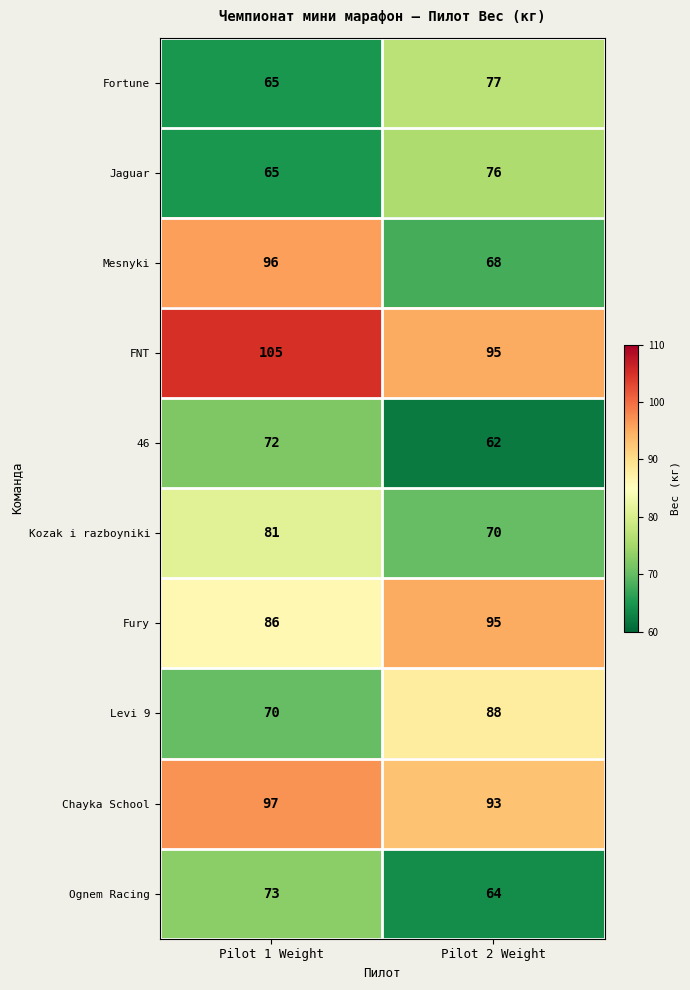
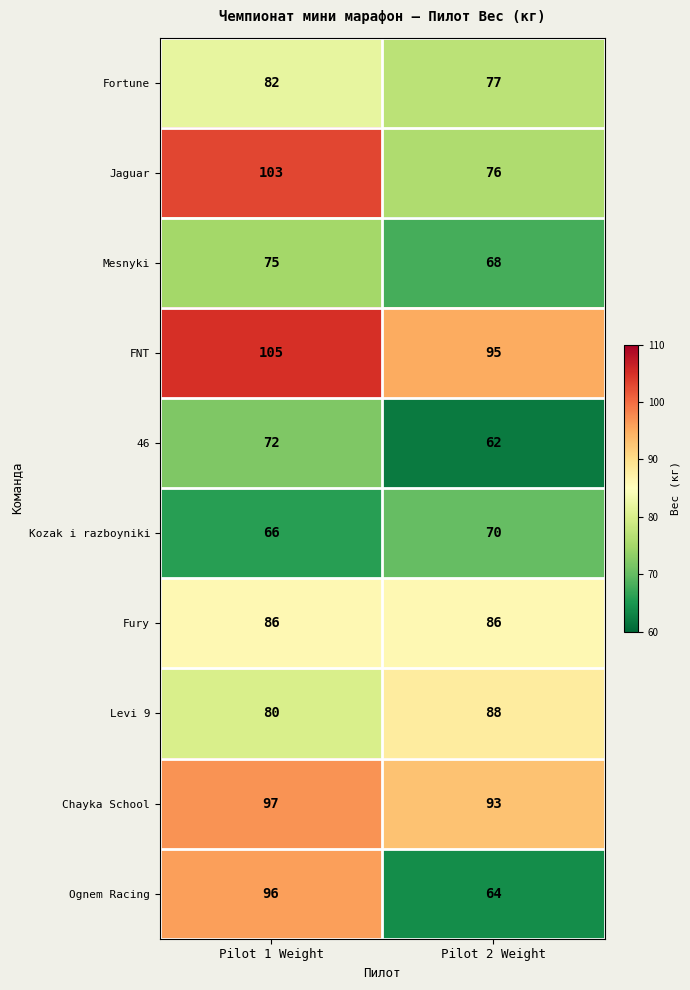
  {
    "Fortune": {
-     "Pilot 1 Weight": 65,
+     "Pilot 1 Weight": 82,
      "Pilot 2 Weight": 77
    },
    "Jaguar": {
-     "Pilot 1 Weight": 65,
+     "Pilot 1 Weight": 103,
      "Pilot 2 Weight": 76
    },
    "Mesnyki": {
-     "Pilot 1 Weight": 96,
+     "Pilot 1 Weight": 75,
      "Pilot 2 Weight": 68
    },
    "FNT": {
      "Pilot 1 Weight": 105,
      "Pilot 2 Weight": 95
    },
    "46": {
      "Pilot 1 Weight": 72,
      "Pilot 2 Weight": 62
    },
    "Kozak i razboyniki": {
-     "Pilot 1 Weight": 81,
+     "Pilot 1 Weight": 66,
      "Pilot 2 Weight": 70
    },
    "Fury": {
      "Pilot 1 Weight": 86,
-     "Pilot 2 Weight": 95
+     "Pilot 2 Weight": 86
    },
    "Levi 9": {
-     "Pilot 1 Weight": 70,
+     "Pilot 1 Weight": 80,
      "Pilot 2 Weight": 88
    },
    "Chayka School": {
      "Pilot 1 Weight": 97,
      "Pilot 2 Weight": 93
    },
    "Ognem Racing": {
-     "Pilot 1 Weight": 73,
+     "Pilot 1 Weight": 96,
      "Pilot 2 Weight": 64
    }
  }
